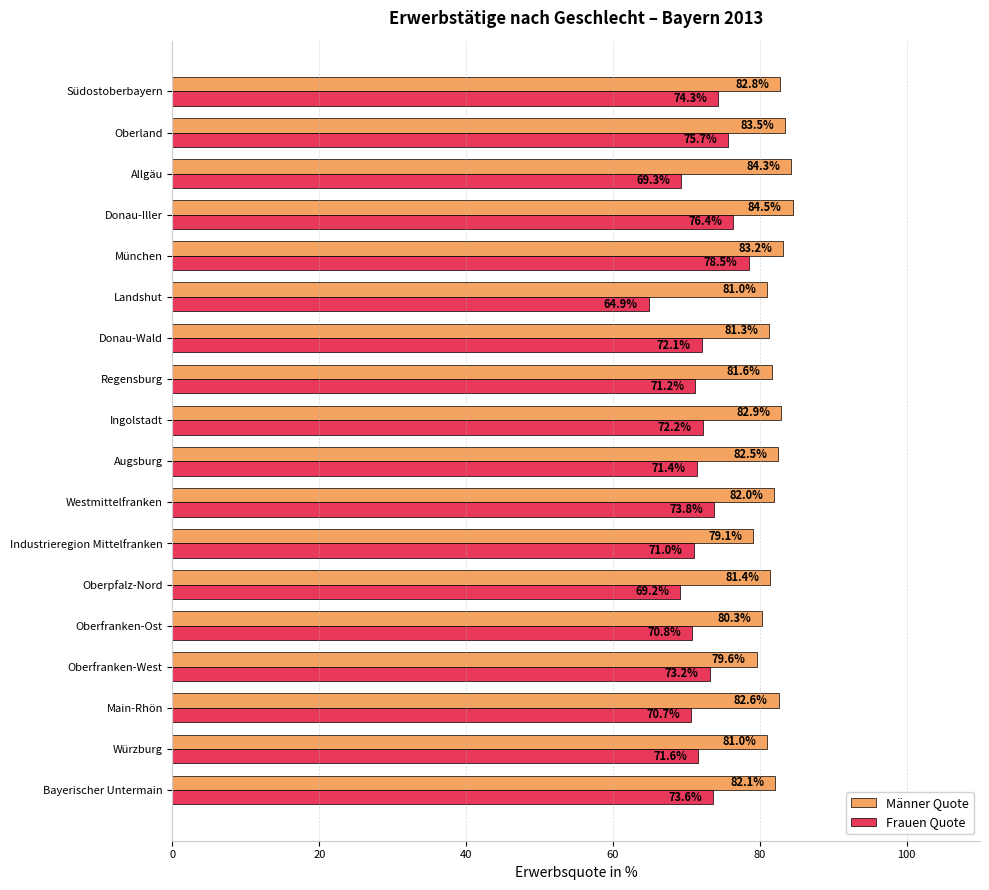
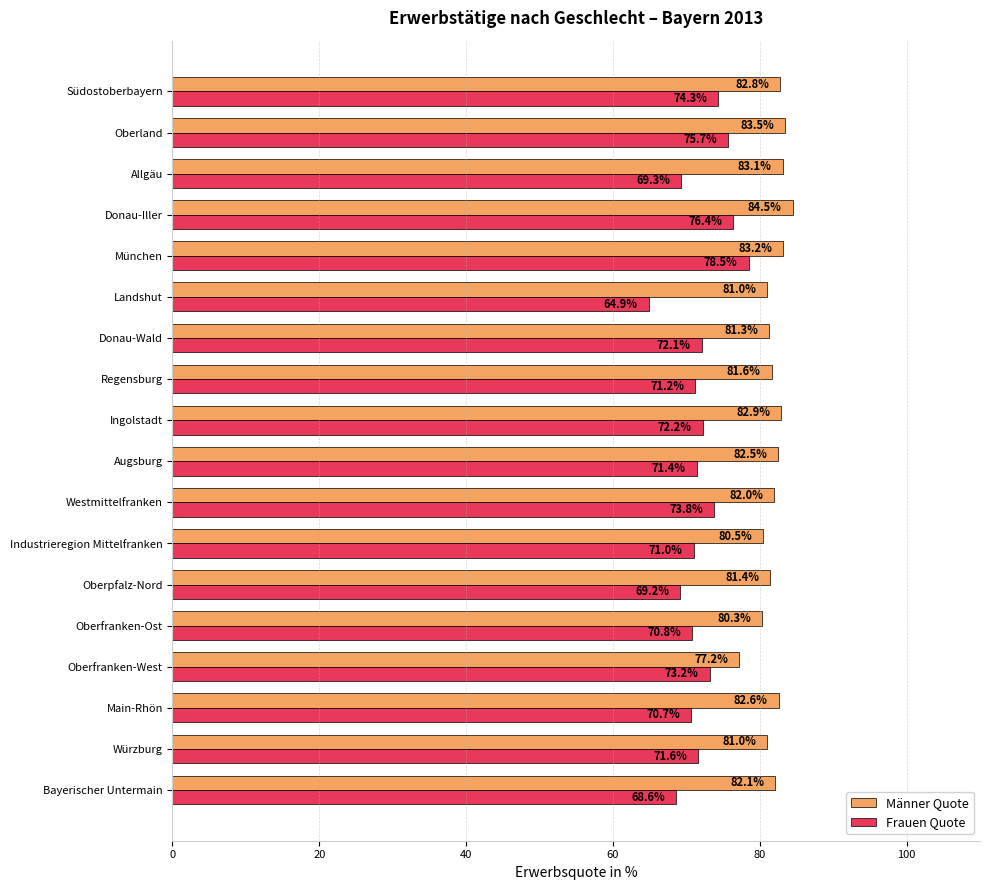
  {
    "Männer Quote": {
      "Südostoberbayern": "82.8%",
      "Oberland": "83.5%",
-     "Allgäu": "84.3%",
+     "Allgäu": "83.1%",
      "Donau-Iller": "84.5%",
      "München": "83.2%",
      "Landshut": "81.0%",
      "Donau-Wald": "81.3%",
      "Regensburg": "81.6%",
      "Ingolstadt": "82.9%",
      "Augsburg": "82.5%",
      "Westmittelfranken": "82.0%",
-     "Industrieregion Mittelfranken": "79.1%",
+     "Industrieregion Mittelfranken": "80.5%",
      "Oberpfalz-Nord": "81.4%",
      "Oberfranken-Ost": "80.3%",
-     "Oberfranken-West": "79.6%",
+     "Oberfranken-West": "77.2%",
      "Main-Rhön": "82.6%",
      "Würzburg": "81.0%",
      "Bayerischer Untermain": "82.1%"
    },
    "Frauen Quote": {
      "Südostoberbayern": "74.3%",
      "Oberland": "75.7%",
      "Allgäu": "69.3%",
      "Donau-Iller": "76.4%",
      "München": "78.5%",
      "Landshut": "64.9%",
      "Donau-Wald": "72.1%",
      "Regensburg": "71.2%",
      "Ingolstadt": "72.2%",
      "Augsburg": "71.4%",
      "Westmittelfranken": "73.8%",
      "Industrieregion Mittelfranken": "71.0%",
      "Oberpfalz-Nord": "69.2%",
      "Oberfranken-Ost": "70.8%",
      "Oberfranken-West": "73.2%",
      "Main-Rhön": "70.7%",
      "Würzburg": "71.6%",
-     "Bayerischer Untermain": "73.6%"
+     "Bayerischer Untermain": "68.6%"
    }
  }
